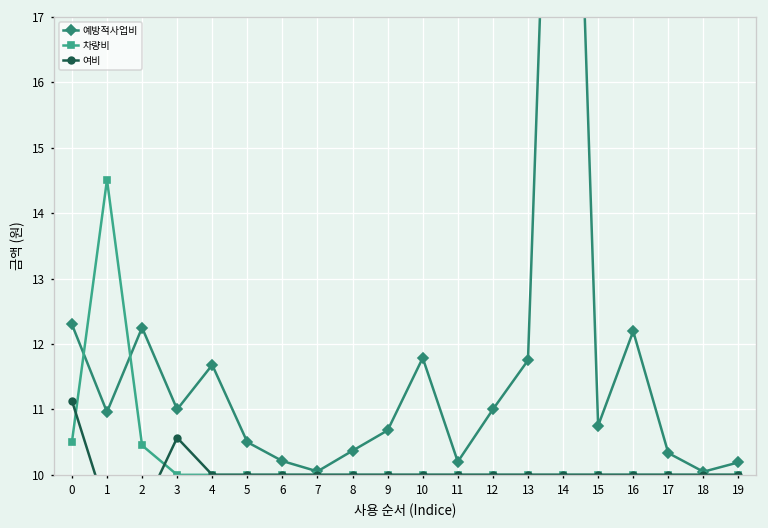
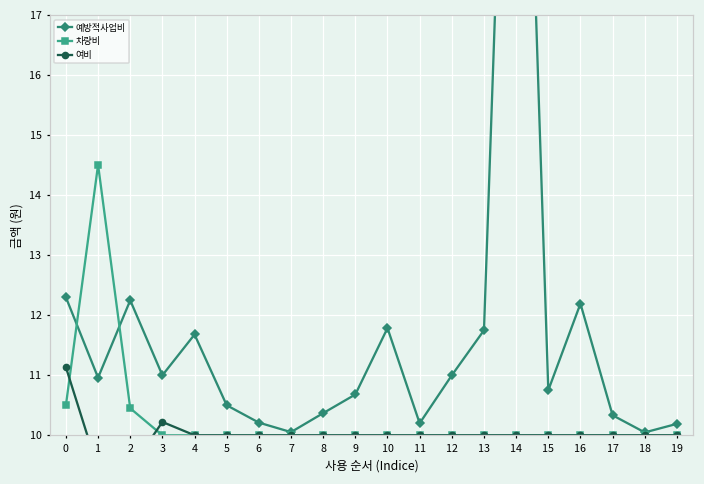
  {
    "여비": {
      "0": 11.1,
-     "3": 10.6
+     "3": 10.2
    }
  }
